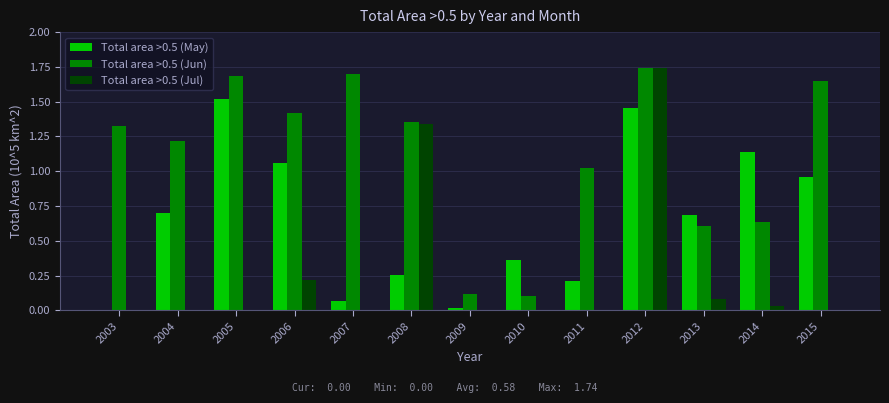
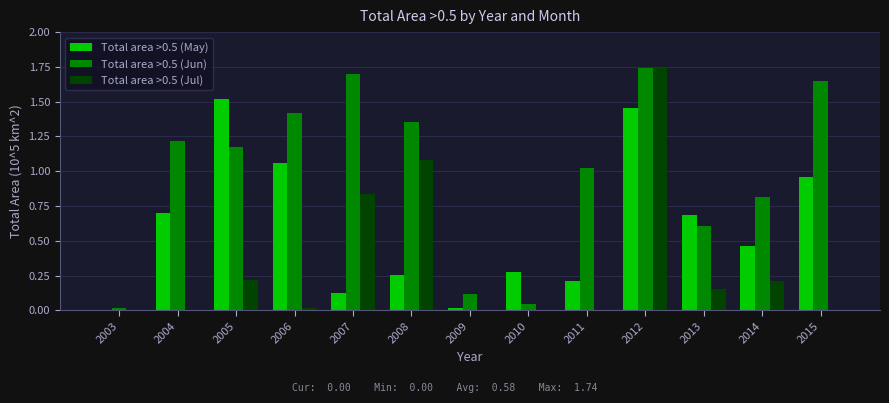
  {
    "Total area >0.5 (May)": {
      "2003": 0.00,
      "2004": 0.70,
      "2005": 1.52,
      "2006": 1.06,
-     "2007": 0.07,
+     "2007": 0.12,
      "2008": 0.25,
      "2009": 0.02,
-     "2010": 0.36,
+     "2010": 0.28,
      "2011": 0.21,
      "2012": 1.45,
      "2013": 0.68,
-     "2014": 1.14,
+     "2014": 0.46,
      "2015": 0.96
    },
    "Total area >0.5 (Jun)": {
-     "2003": 1.33,
+     "2003": 0.02,
      "2004": 1.22,
-     "2005": 1.69,
+     "2005": 1.17,
      "2006": 1.42,
      "2007": 1.70,
      "2008": 1.36,
      "2009": 0.12,
-     "2010": 0.11,
+     "2010": 0.05,
      "2011": 1.02,
      "2012": 1.74,
      "2013": 0.60,
-     "2014": 0.64,
+     "2014": 0.82,
      "2015": 1.65
    },
    "Total area >0.5 (Jul)": {
      "2003": 0.00,
      "2004": 0.00,
-     "2005": 0.01,
-     "2006": 0.22,
-     "2007": 0.01,
-     "2008": 1.34,
+     "2005": 0.22,
+     "2006": 0.02,
+     "2007": 0.83,
+     "2008": 1.08,
      "2009": 0.00,
      "2010": 0.00,
      "2011": 0.00,
      "2012": 1.74,
-     "2013": 0.08,
-     "2014": 0.03,
+     "2013": 0.15,
+     "2014": 0.21,
      "2015": 0.00
    }
  }
